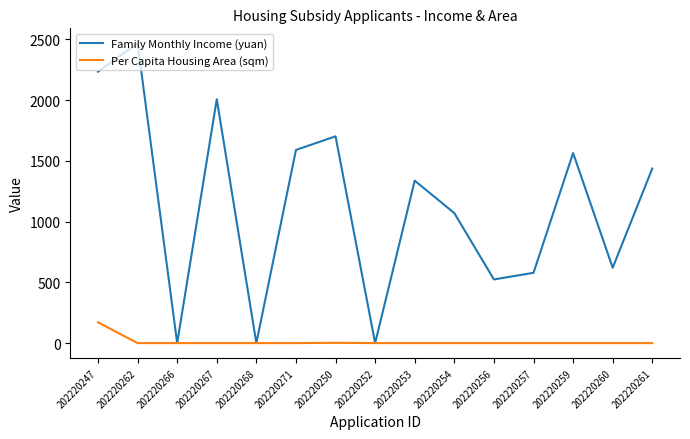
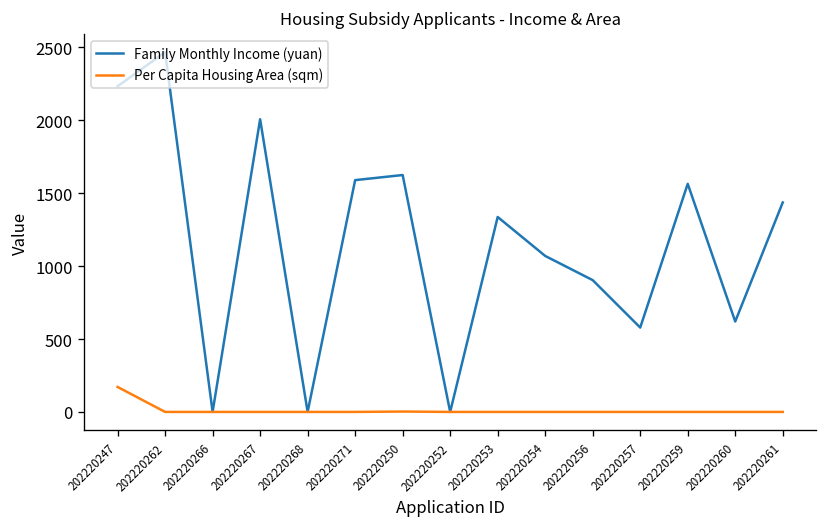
  {
    "Family Monthly Income (yuan)": {
      "202220247": 2230,
      "202220267": 2010,
      "202220271": 1590,
-     "202220250": 1700,
+     "202220250": 1630,
      "202220253": 1340,
      "202220254": 1070,
-     "202220256": 520,
+     "202220256": 900,
      "202220257": 580,
      "202220259": 1560,
      "202220260": 620,
      "202220261": 1440
    },
    "Per Capita Housing Area (sqm)": {
      "202220247": 170,
      "202220262": 0,
      "202220267": 0,
      "202220271": 0,
      "202220250": 0,
      "202220253": 0,
      "202220254": 0,
      "202220256": 0,
      "202220257": 0,
      "202220259": 0,
      "202220260": 0,
      "202220261": 0
    }
  }
